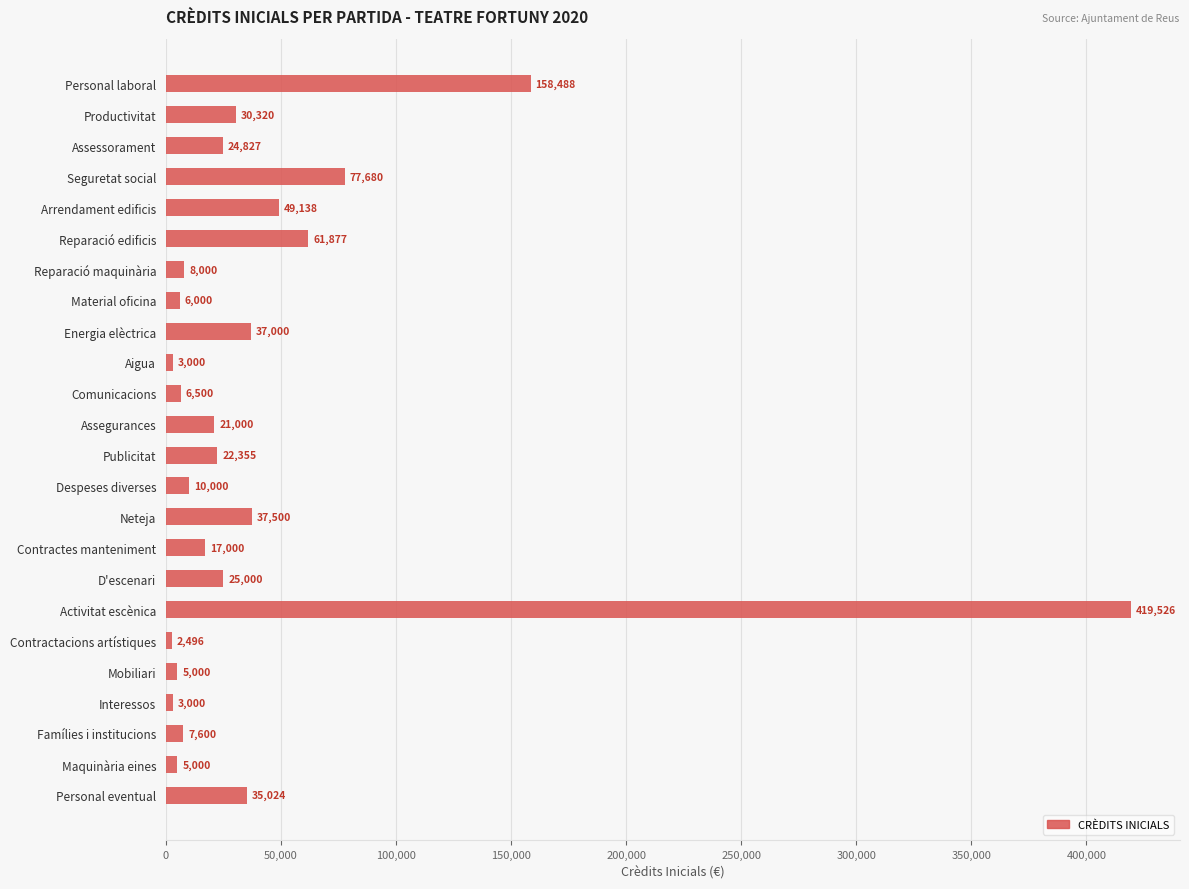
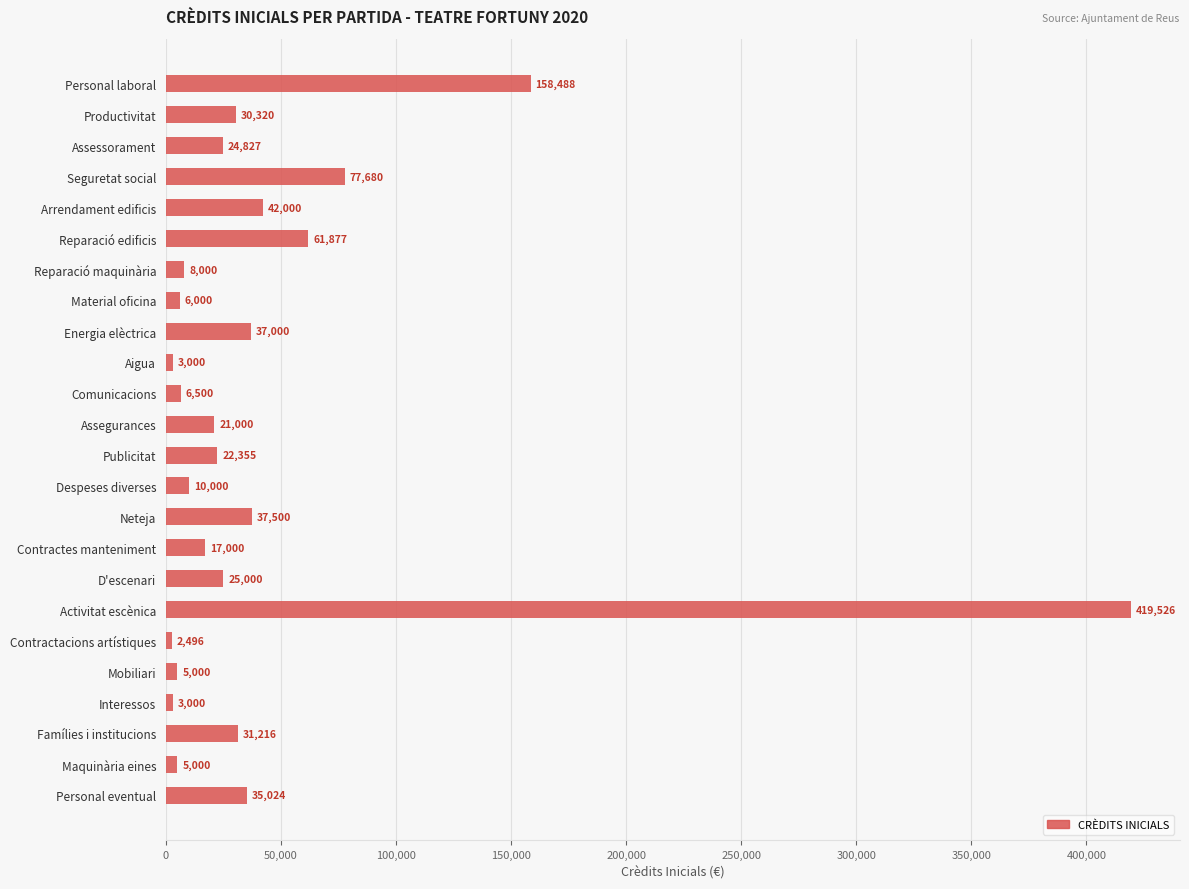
  {
    "Personal laboral": "158,488",
    "Productivitat": "30,320",
    "Assessorament": "24,827",
    "Seguretat social": "77,680",
-   "Arrendament edificis": "49,138",
+   "Arrendament edificis": "42,000",
    "Reparació edificis": "61,877",
    "Reparació maquinària": "8,000",
    "Material oficina": "6,000",
    "Energia elèctrica": "37,000",
    "Aigua": "3,000",
    "Comunicacions": "6,500",
    "Assegurances": "21,000",
    "Publicitat": "22,355",
    "Despeses diverses": "10,000",
    "Neteja": "37,500",
    "Contractes manteniment": "17,000",
    "D'escenari": "25,000",
    "Activitat escènica": "419,526",
    "Contractacions artístiques": "2,496",
    "Mobiliari": "5,000",
    "Interessos": "3,000",
-   "Famílies i institucions": "7,600",
+   "Famílies i institucions": "31,216",
    "Maquinària eines": "5,000",
    "Personal eventual": "35,024"
  }
